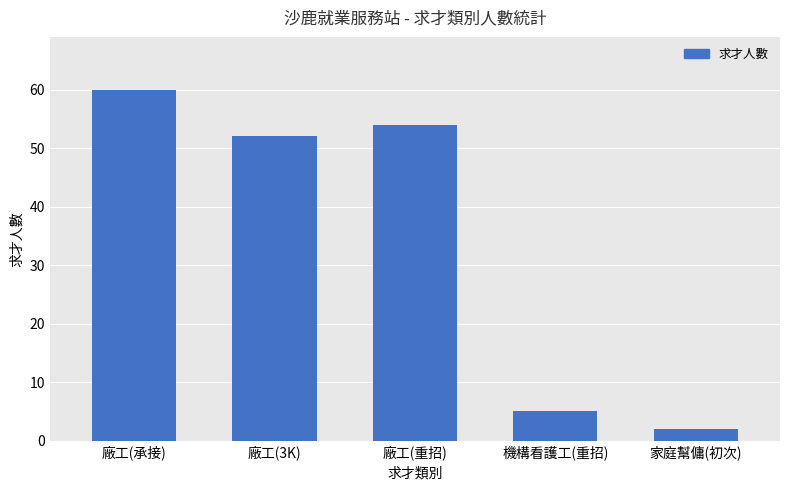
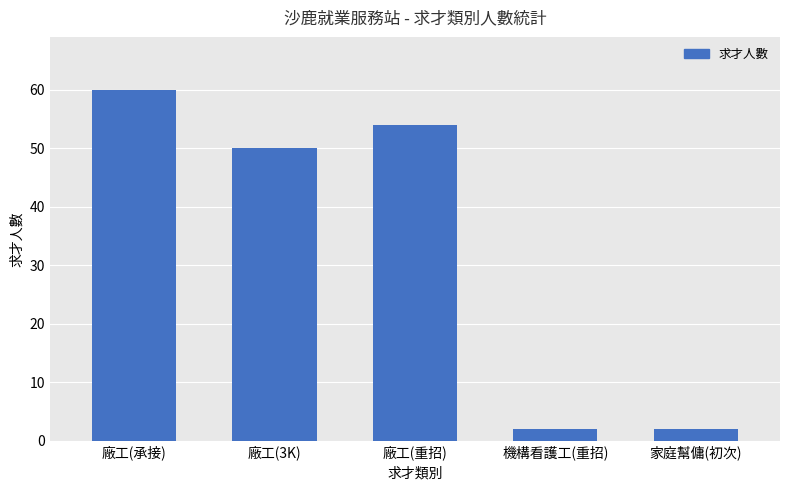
  {
    "廠工(承接)": 60,
-   "廠工(3K)": 52,
+   "廠工(3K)": 50,
    "廠工(重招)": 54,
-   "機構看護工(重招)": 5,
+   "機構看護工(重招)": 2,
    "家庭幫傭(初次)": 2
  }
